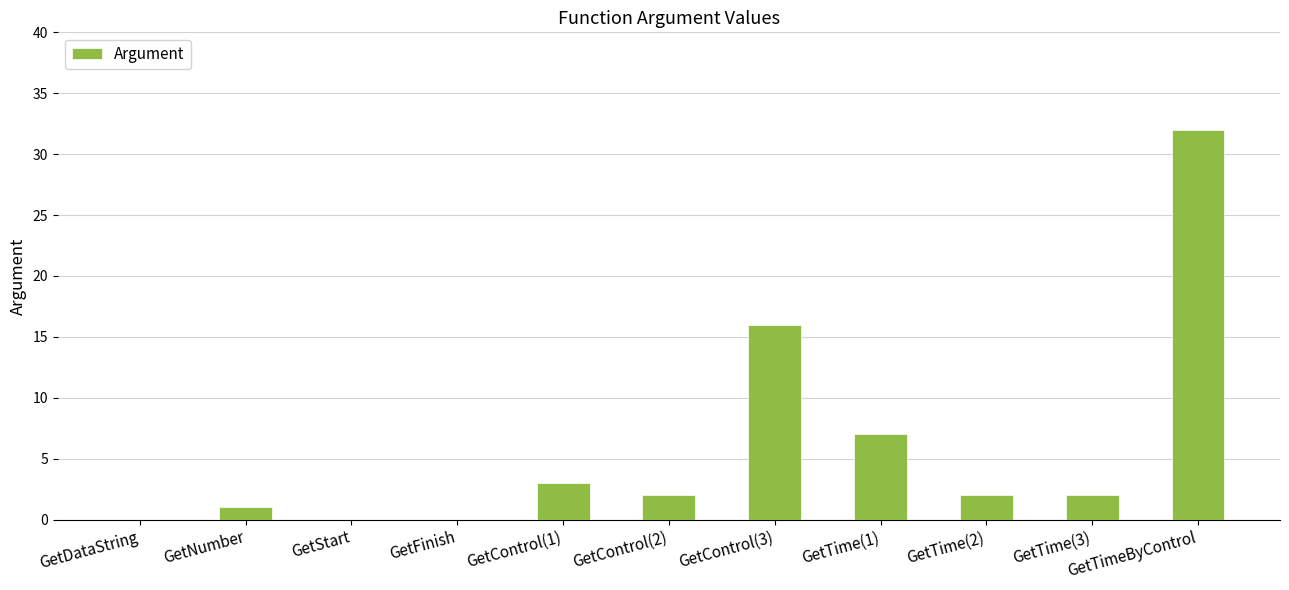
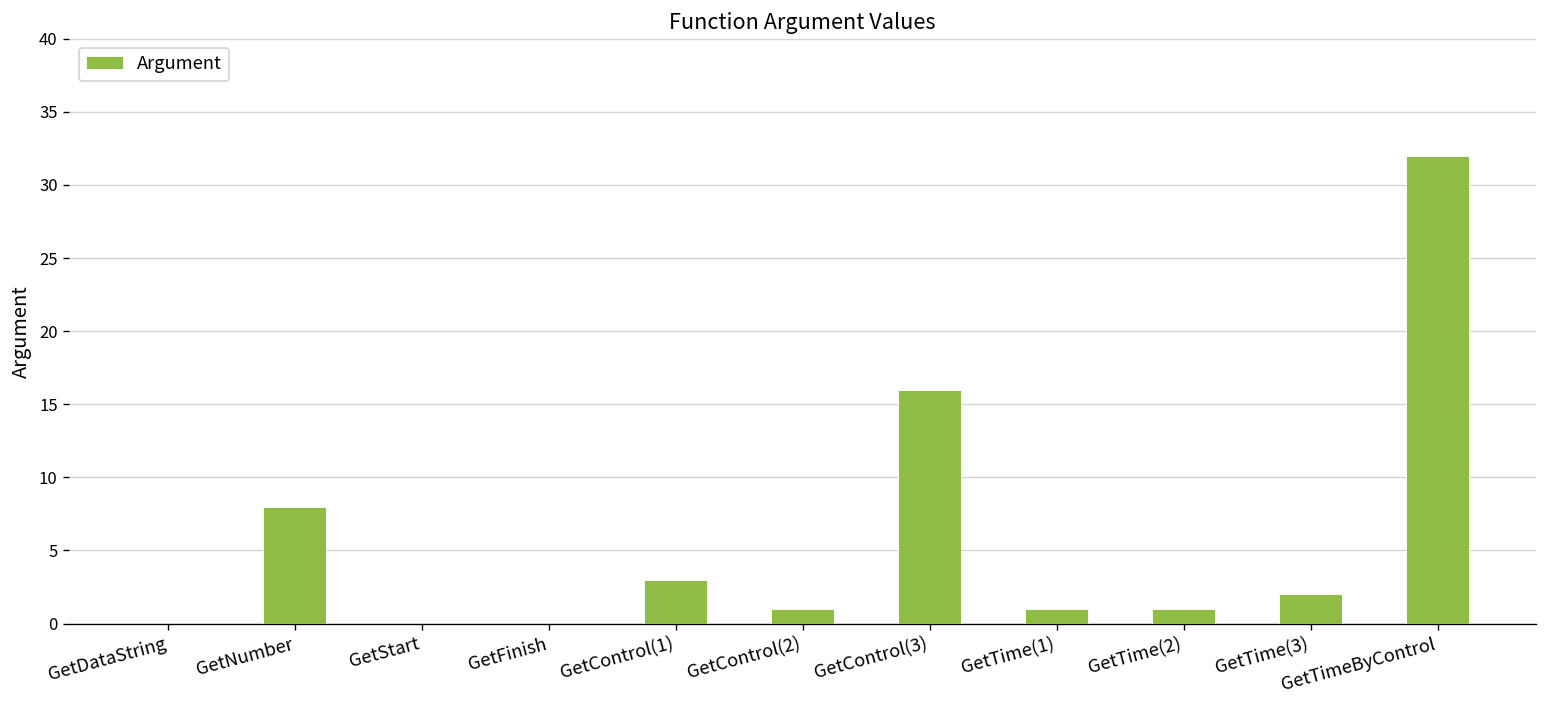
  {
    "GetDataString": 0,
-   "GetNumber": 1,
+   "GetNumber": 8,
    "GetStart": 0,
    "GetFinish": 0,
    "GetControl(1)": 3,
-   "GetControl(2)": 2,
+   "GetControl(2)": 1,
    "GetControl(3)": 16,
-   "GetTime(1)": 7,
-   "GetTime(2)": 2,
+   "GetTime(1)": 1,
+   "GetTime(2)": 1,
    "GetTime(3)": 2,
    "GetTimeByControl": 32
  }
